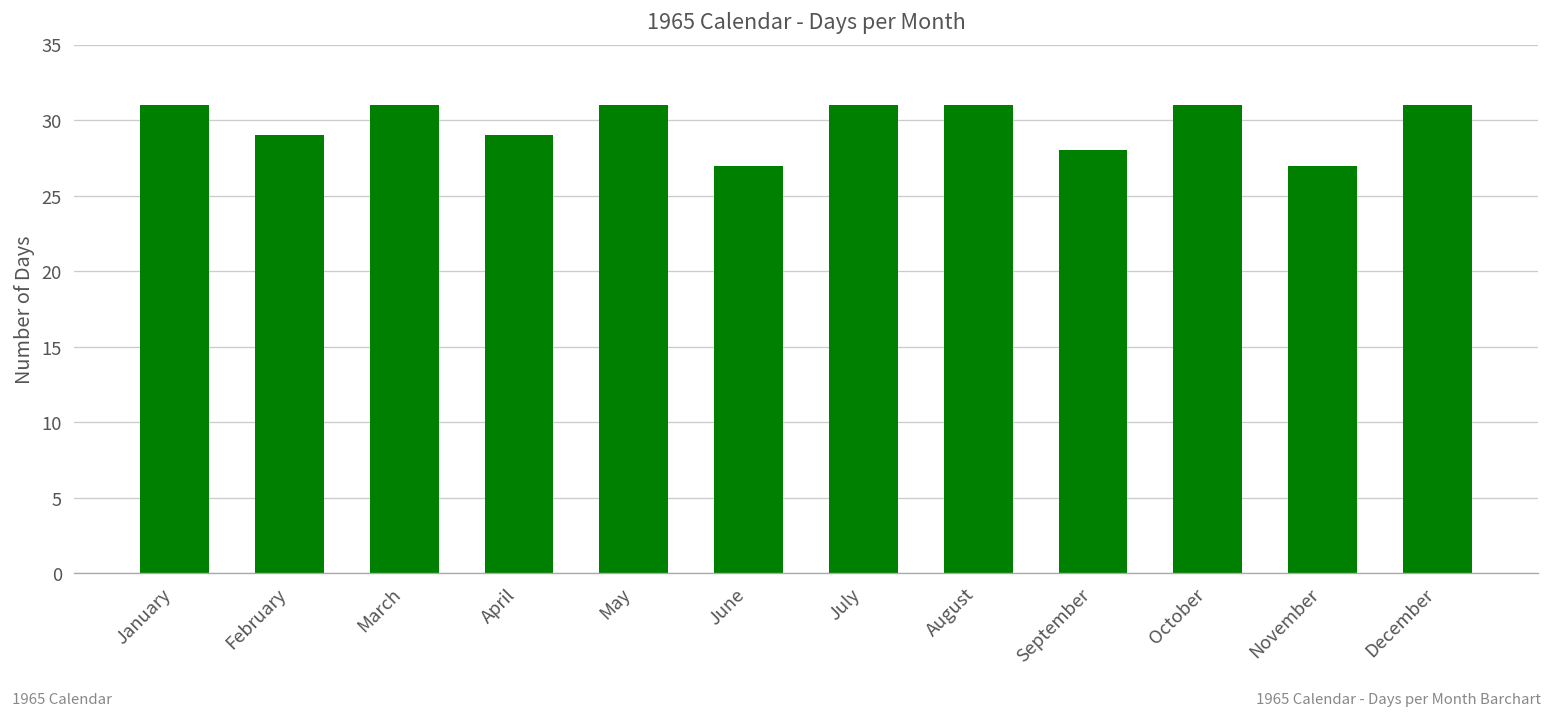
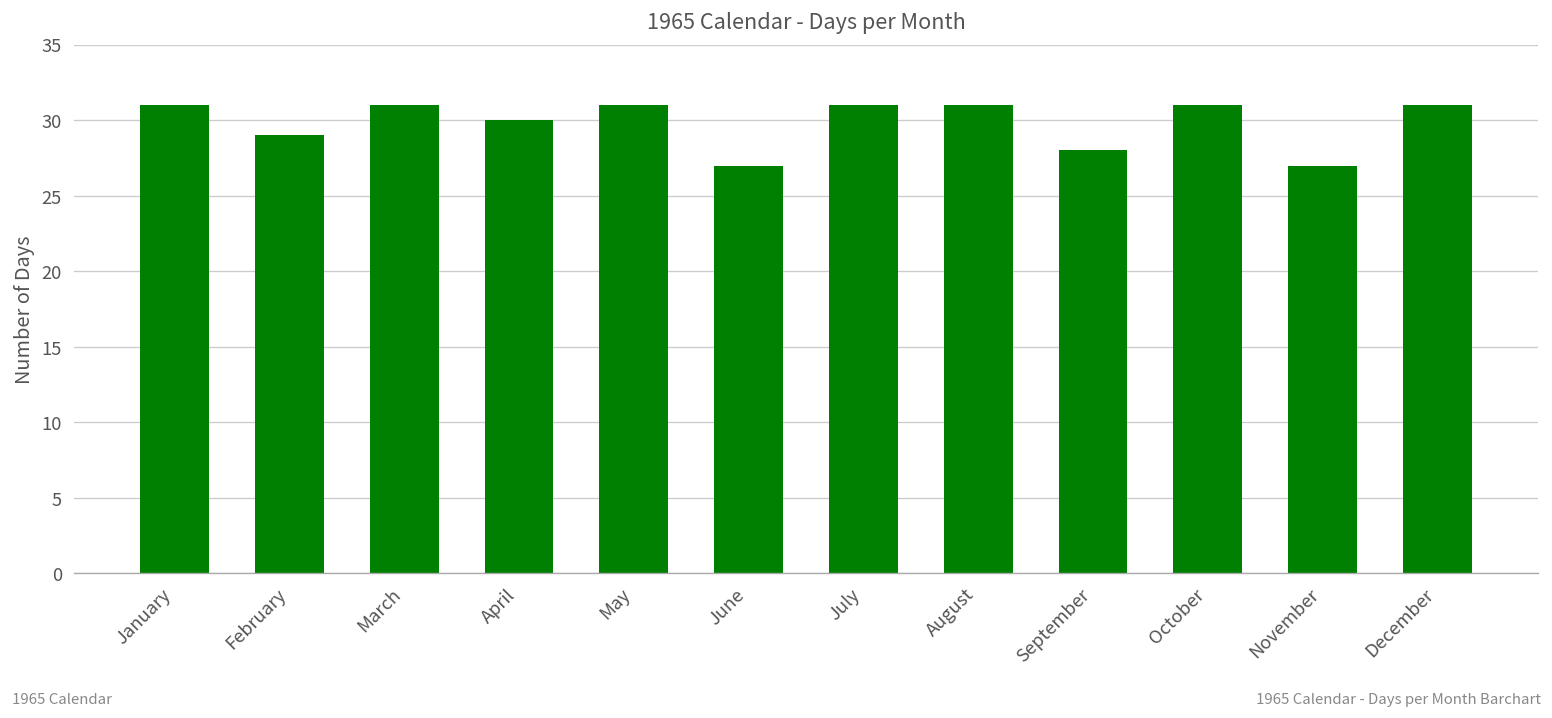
  {
    "January": 31,
    "February": 29,
    "March": 31,
-   "April": 29,
+   "April": 30,
    "May": 31,
    "June": 27,
    "July": 31,
    "August": 31,
    "September": 28,
    "October": 31,
    "November": 27,
    "December": 31
  }
